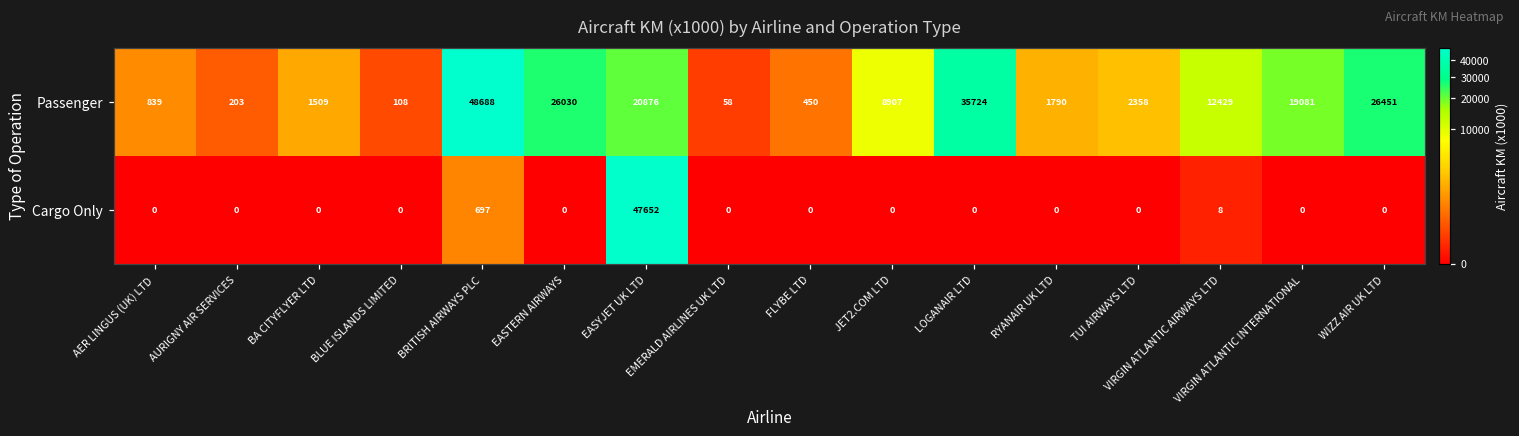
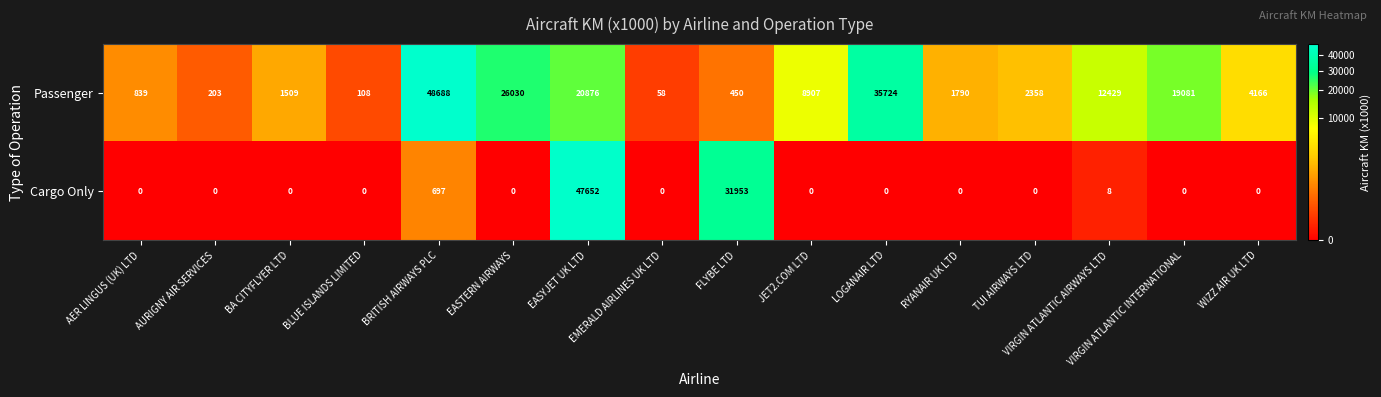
  {
    "Passenger": {
      "AER LINGUS (UK) LTD": 839,
      "AURIGNY AIR SERVICES": 203,
      "BA CITYFLYER LTD": 1509,
      "BLUE ISLANDS LIMITED": 108,
      "BRITISH AIRWAYS PLC": 48688,
      "EASTERN AIRWAYS": 26030,
      "EASYJET UK LTD": 20876,
      "EMERALD AIRLINES UK LTD": 58,
      "FLYBE LTD": 450,
      "JET2.COM LTD": 8907,
      "LOGANAIR LTD": 35724,
      "RYANAIR UK LTD": 1790,
      "TUI AIRWAYS LTD": 2358,
      "VIRGIN ATLANTIC AIRWAYS LTD": 12429,
      "VIRGIN ATLANTIC INTERNATIONAL": 19081,
-     "WIZZ AIR UK LTD": 26451
+     "WIZZ AIR UK LTD": 4166
    },
    "Cargo Only": {
      "AER LINGUS (UK) LTD": 0,
      "AURIGNY AIR SERVICES": 0,
      "BA CITYFLYER LTD": 0,
      "BLUE ISLANDS LIMITED": 0,
      "BRITISH AIRWAYS PLC": 697,
      "EASTERN AIRWAYS": 0,
      "EASYJET UK LTD": 47652,
      "EMERALD AIRLINES UK LTD": 0,
-     "FLYBE LTD": 0,
+     "FLYBE LTD": 31953,
      "JET2.COM LTD": 0,
      "LOGANAIR LTD": 0,
      "RYANAIR UK LTD": 0,
      "TUI AIRWAYS LTD": 0,
      "VIRGIN ATLANTIC AIRWAYS LTD": 8,
      "VIRGIN ATLANTIC INTERNATIONAL": 0,
      "WIZZ AIR UK LTD": 0
    }
  }
